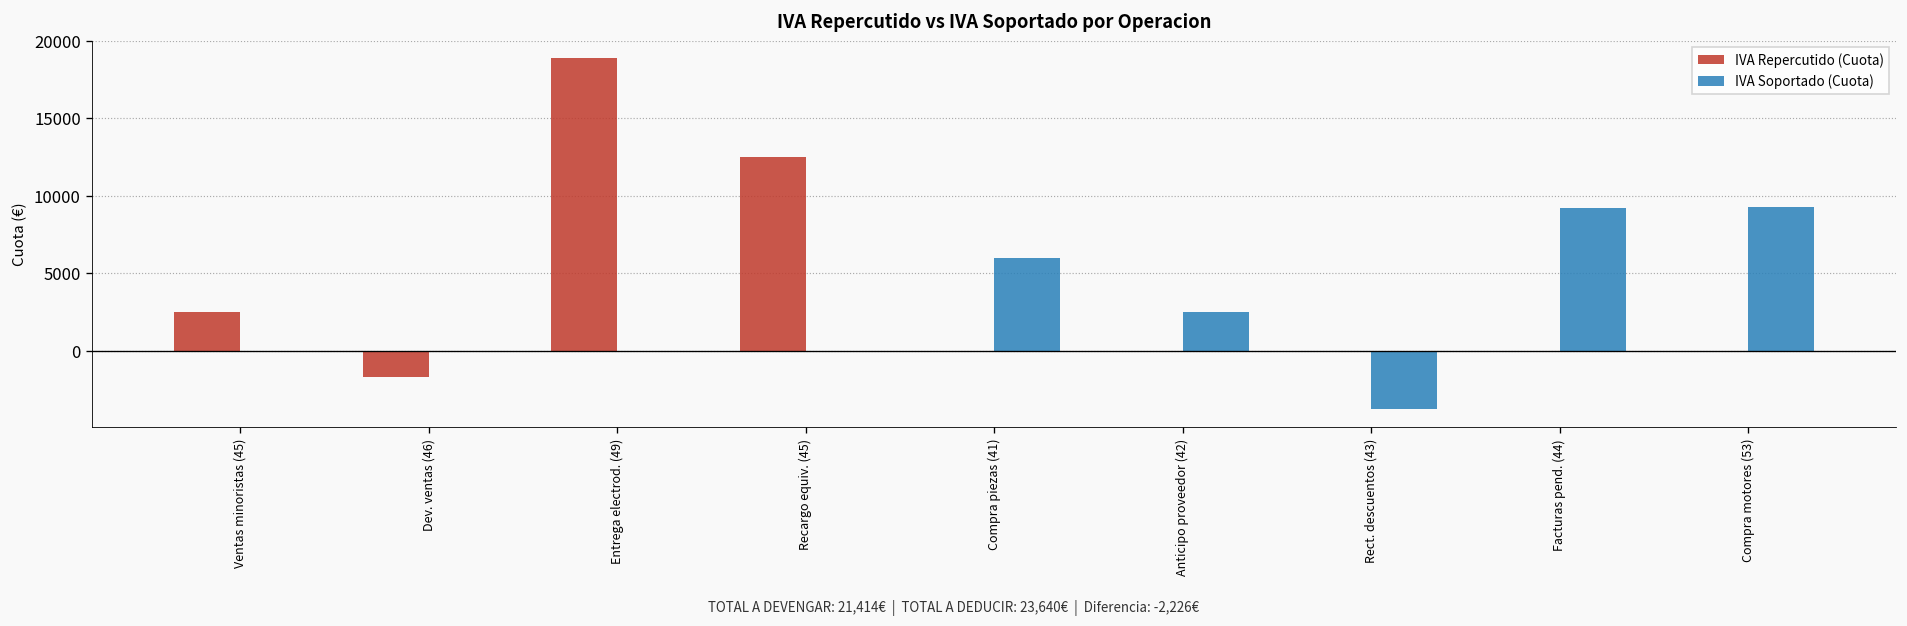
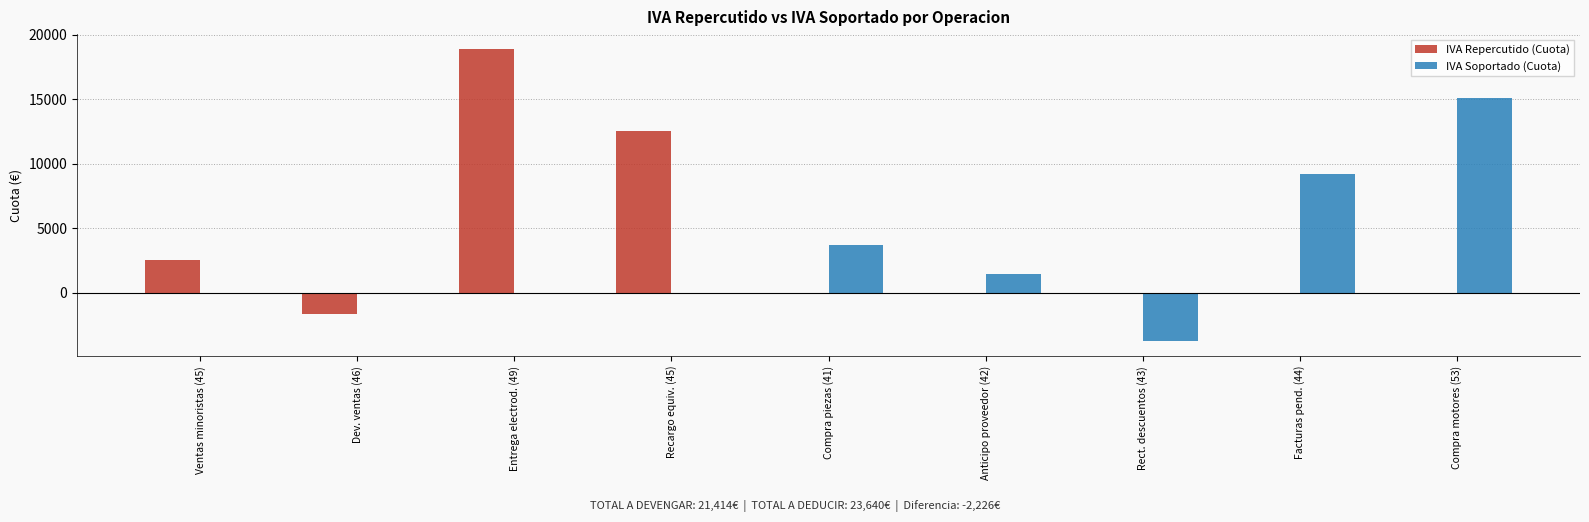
  {
    "IVA Repercutido (Cuota)": {
      "Ventas minoristas (45)": 2500,
      "Dev. ventas (46)": -1700,
      "Entrega electrod. (49)": 18900,
      "Recargo equiv. (45)": 12500,
      "Compra piezas (41)": 0,
      "Anticipo proveedor (42)": 0,
      "Rect. descuentos (43)": 0,
      "Facturas pend. (44)": 0,
      "Compra motores (53)": 0
    },
    "IVA Soportado (Cuota)": {
      "Ventas minoristas (45)": 0,
      "Dev. ventas (46)": 0,
      "Entrega electrod. (49)": 0,
      "Recargo equiv. (45)": 0,
-     "Compra piezas (41)": 6000,
-     "Anticipo proveedor (42)": 2500,
+     "Compra piezas (41)": 3700,
+     "Anticipo proveedor (42)": 1500,
      "Rect. descuentos (43)": -3800,
      "Facturas pend. (44)": 9200,
-     "Compra motores (53)": 9300
+     "Compra motores (53)": 15100
    }
  }
